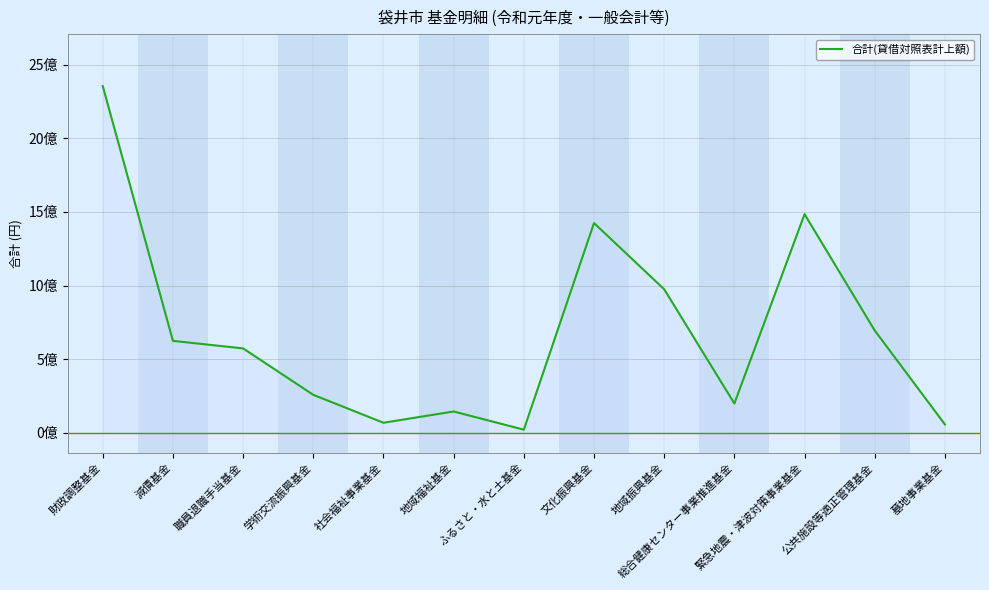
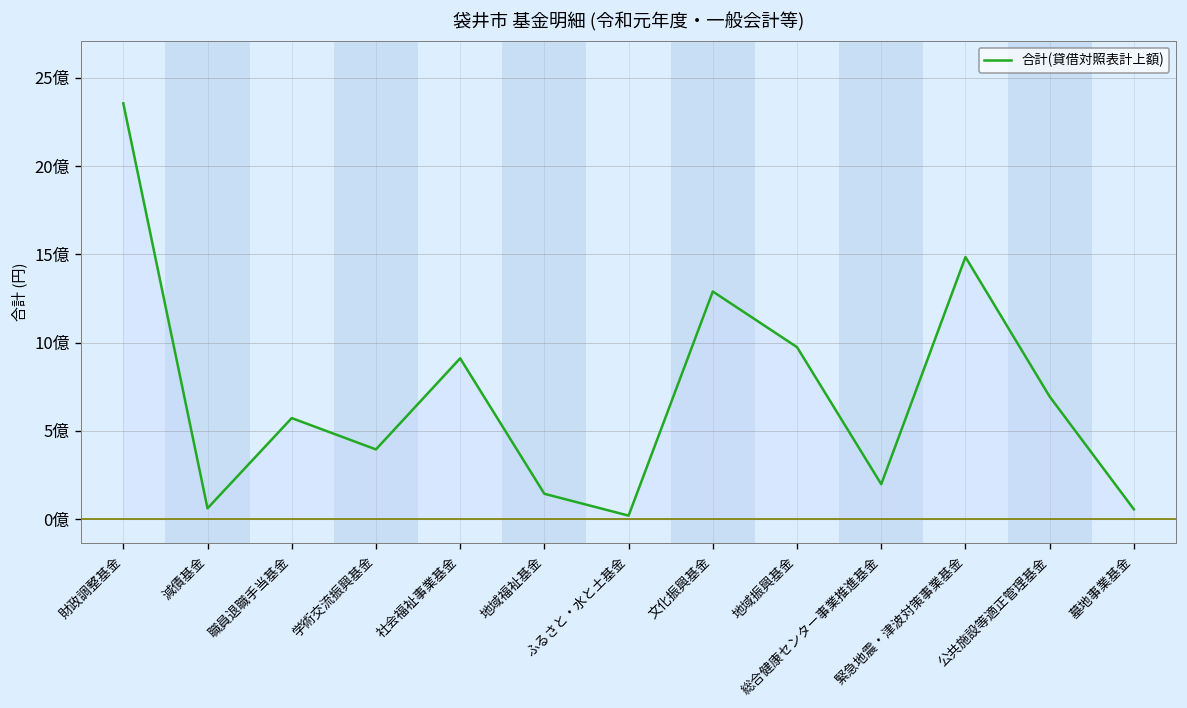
  {
    "財政調整基金": "23.6億",
-   "減債基金": "6.2億",
+   "減債基金": "0.6億",
    "職員退職手当基金": "5.7億",
-   "学術交流振興基金": "2.6億",
-   "社会福祉事業基金": "0.7億",
+   "学術交流振興基金": "4.0億",
+   "社会福祉事業基金": "9.1億",
    "地域福祉基金": "1.4億",
    "ふるさと・水と土基金": "0.2億",
-   "文化振興基金": "14.2億",
+   "文化振興基金": "12.9億",
    "地域振興基金": "9.7億",
    "総合健康センター事業推進基金": "2.0億",
    "緊急地震・津波対策事業基金": "14.8億",
    "公共施設等適正管理基金": "6.9億",
    "墓地事業基金": "0.6億"
  }
